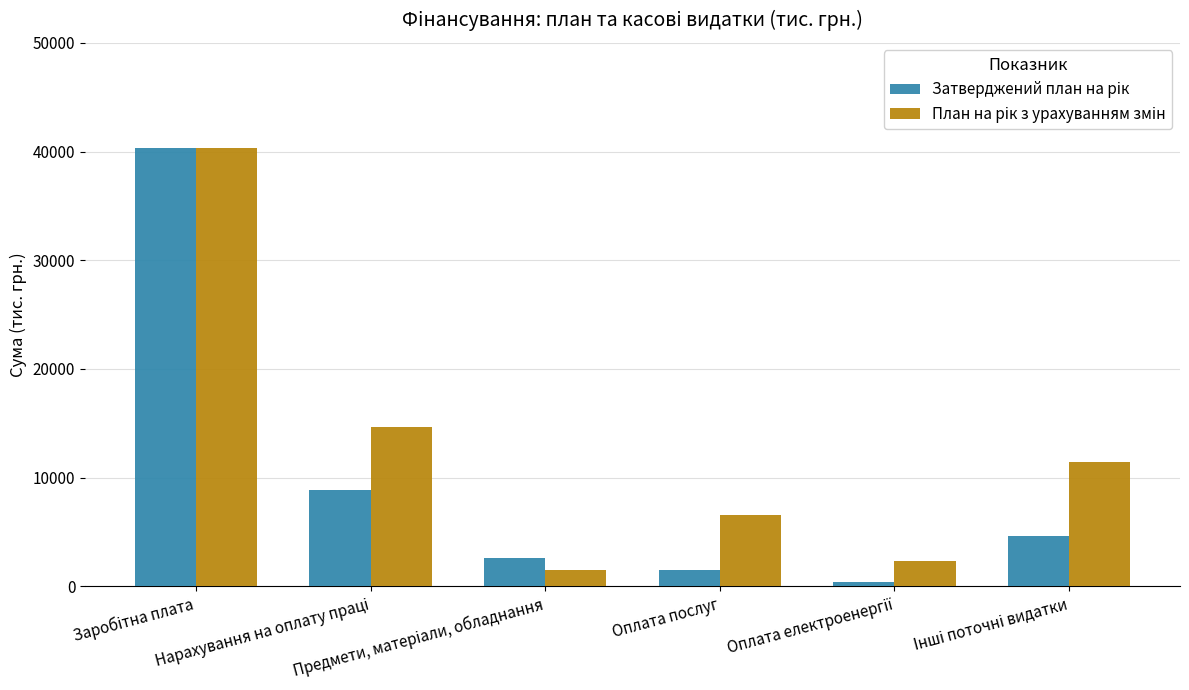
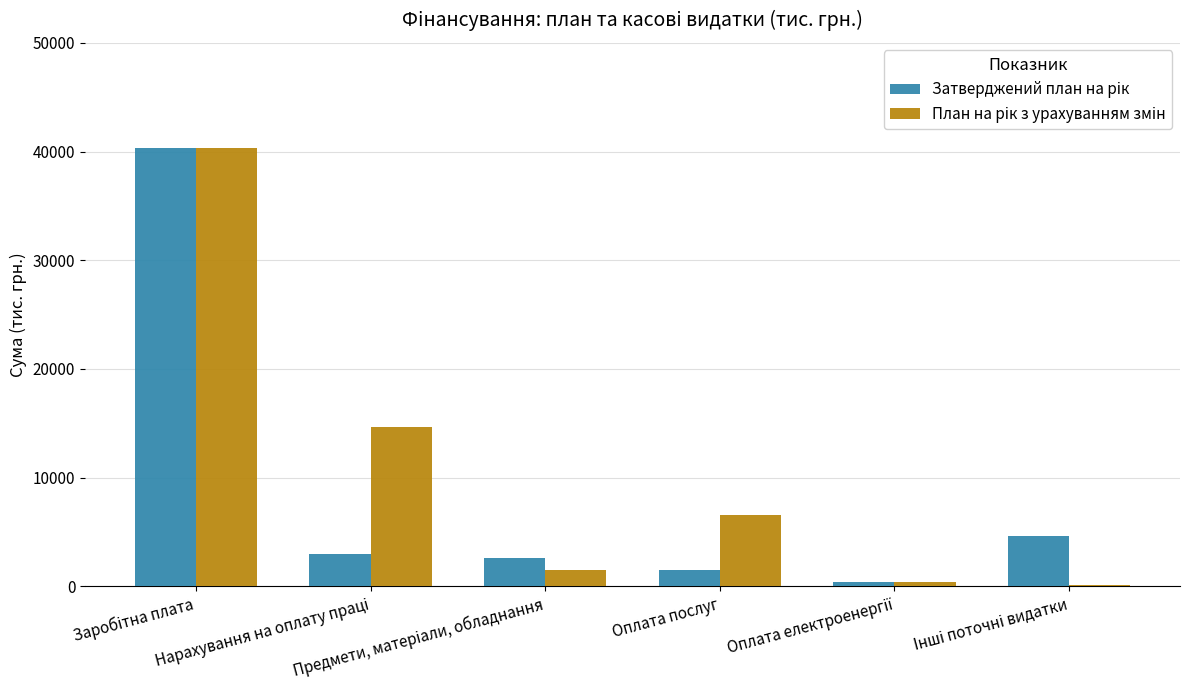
  {
    "Затверджений план на рік": {
      "Заробітна плата": 40300,
-     "Нарахування на оплату праці": 8900,
+     "Нарахування на оплату праці": 3000,
      "Предмети, матеріали, обладнання": 2600,
      "Оплата послуг": 1500,
      "Оплата електроенергії": 400,
      "Інші поточні видатки": 4600
    },
    "План на рік з урахуванням змін": {
      "Заробітна плата": 40300,
      "Нарахування на оплату праці": 14600,
      "Предмети, матеріали, обладнання": 1500,
      "Оплата послуг": 6600,
-     "Оплата електроенергії": 2300,
-     "Інші поточні видатки": 11400
+     "Оплата електроенергії": 400,
+     "Інші поточні видатки": 100
    }
  }
